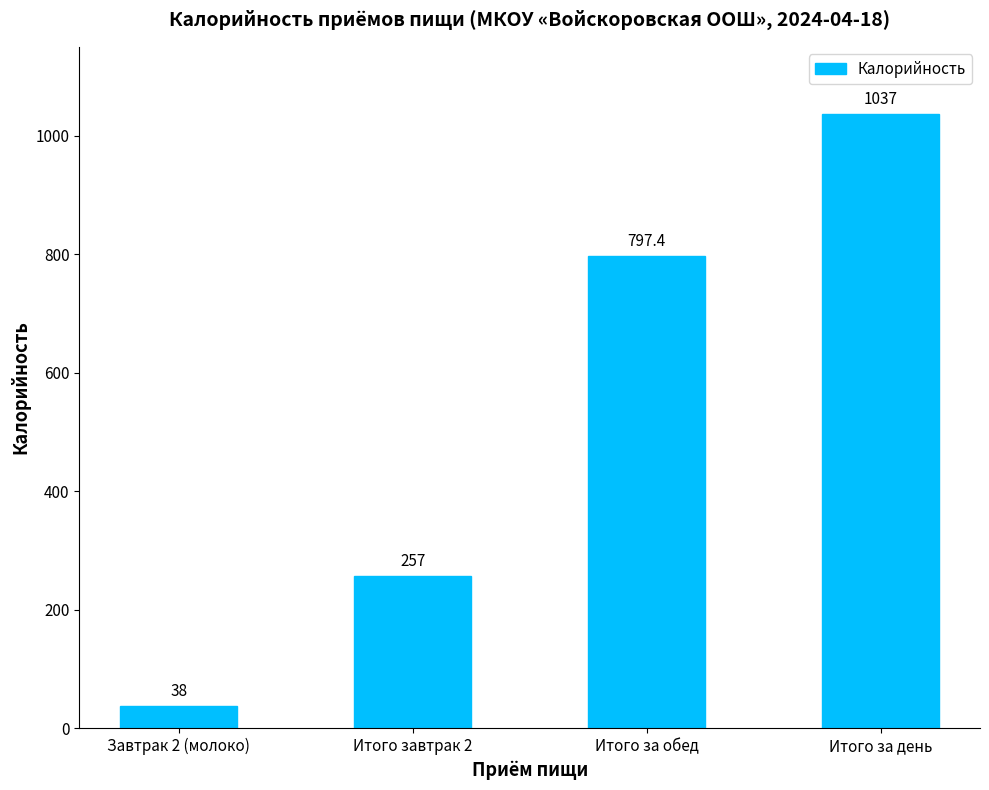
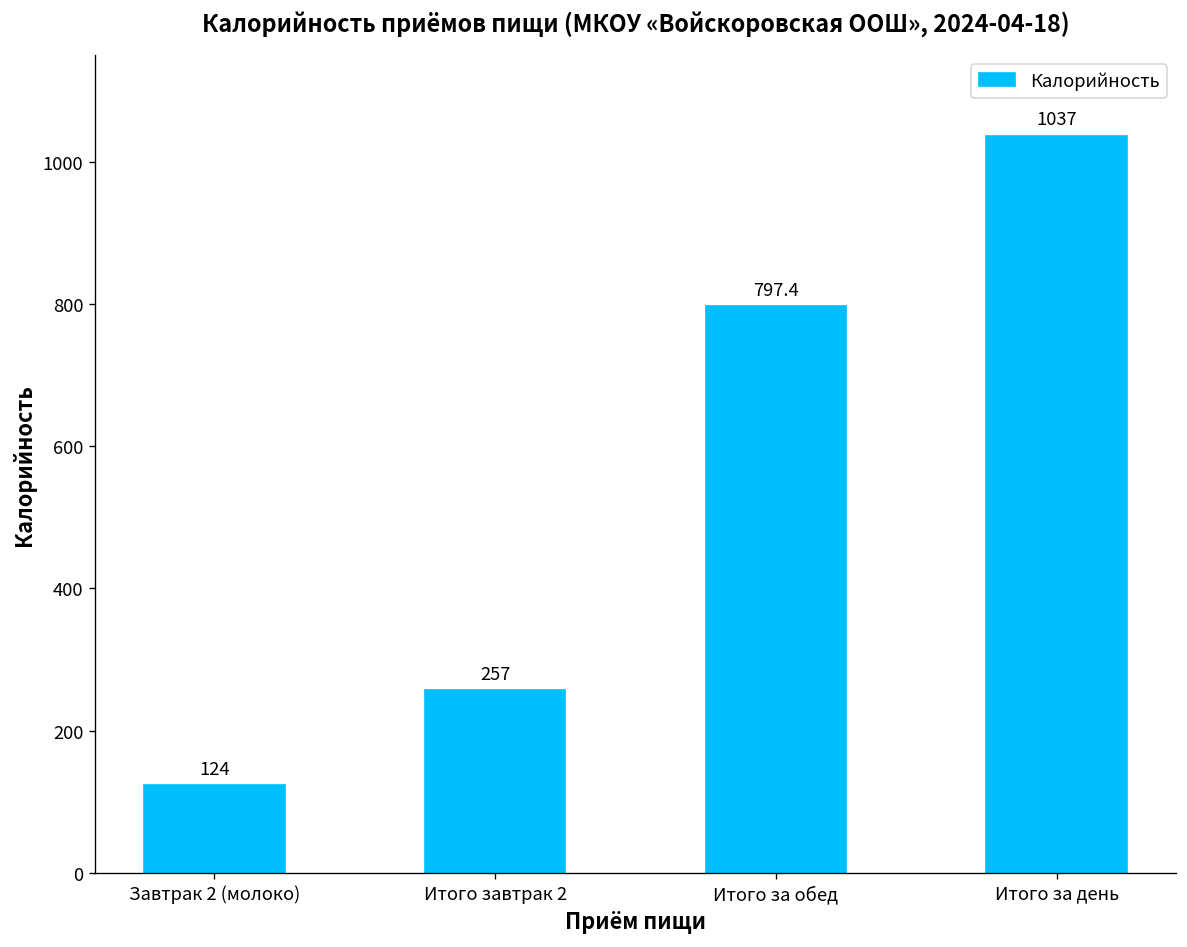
  {
-   "Завтрак 2 (молоко)": 38,
+   "Завтрак 2 (молоко)": 124,
    "Итого завтрак 2": 257,
    "Итого за обед": 797.4,
    "Итого за день": 1037
  }
